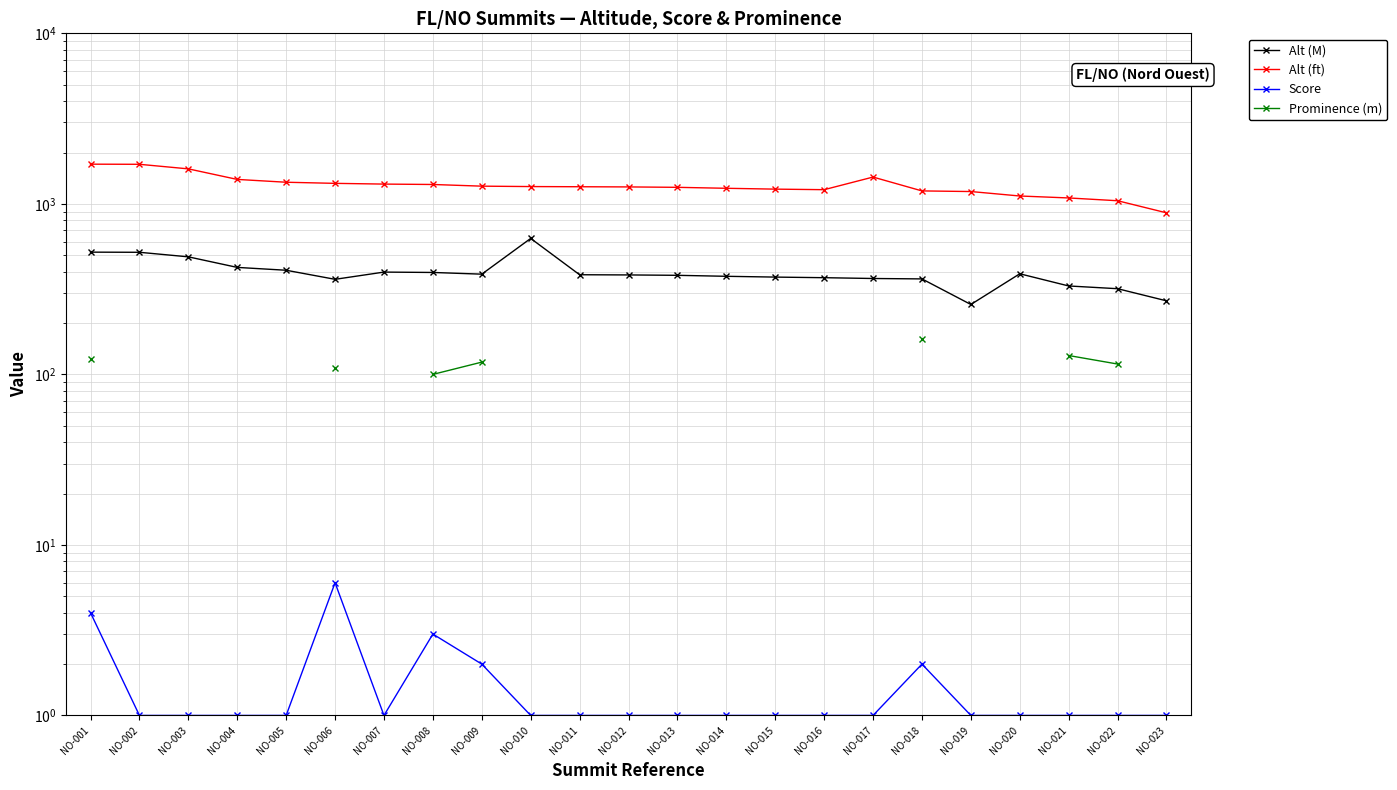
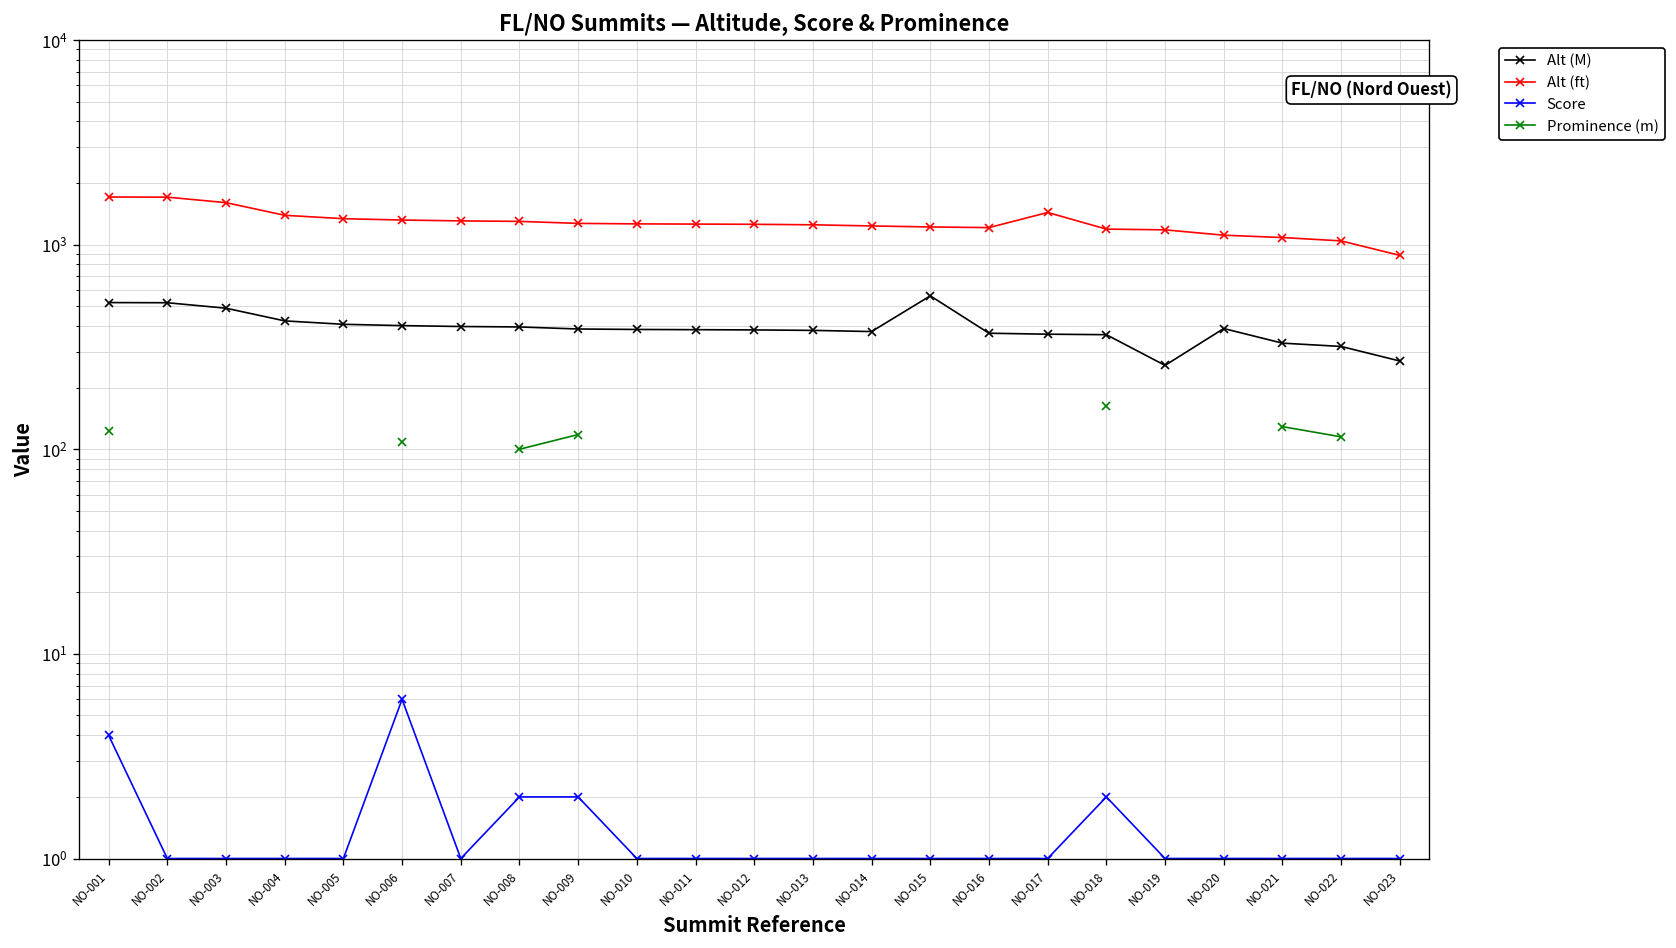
  {
    "Alt (M)": {
      "NO-001": 520,
      "NO-002": 520,
      "NO-003": 490,
      "NO-004": 420,
      "NO-005": 410,
-     "NO-006": 360,
+     "NO-006": 400,
      "NO-007": 400,
      "NO-008": 400,
      "NO-009": 390,
-     "NO-010": 630,
+     "NO-010": 390,
      "NO-011": 380,
      "NO-012": 380,
      "NO-013": 380,
      "NO-014": 380,
-     "NO-015": 370,
+     "NO-015": 560,
      "NO-016": 370,
      "NO-017": 370,
      "NO-018": 360,
      "NO-019": 260,
      "NO-020": 390,
      "NO-021": 330,
      "NO-022": 320,
      "NO-023": 270
    },
    "Alt (ft)": {
      "NO-001": 1700,
      "NO-002": 1700,
      "NO-003": 1600,
      "NO-004": 1400,
      "NO-005": 1300,
      "NO-006": 1300,
      "NO-007": 1300,
      "NO-008": 1300,
      "NO-009": 1300,
      "NO-010": 1300,
      "NO-011": 1300,
      "NO-012": 1300,
      "NO-013": 1300,
      "NO-014": 1200,
      "NO-015": 1200,
      "NO-016": 1200,
      "NO-017": 1400,
      "NO-018": 1200,
      "NO-019": 1200,
      "NO-020": 1100,
      "NO-021": 1100,
      "NO-022": 1000,
      "NO-023": 900
    },
    "Score": {
      "NO-001": 4,
      "NO-002": 1,
      "NO-003": 1,
      "NO-004": 1,
      "NO-005": 1,
      "NO-006": 6,
      "NO-007": 1,
-     "NO-008": 3,
+     "NO-008": 2,
      "NO-009": 2,
      "NO-010": 1,
      "NO-011": 1,
      "NO-012": 1,
      "NO-013": 1,
      "NO-014": 1,
      "NO-015": 1,
      "NO-016": 1,
      "NO-017": 1,
      "NO-018": 2,
      "NO-019": 1,
      "NO-020": 1,
      "NO-021": 1,
      "NO-022": 1,
      "NO-023": 1
    },
    "Prominence (m)": {
      "NO-001": 120,
      "NO-006": 110,
      "NO-008": 100,
      "NO-009": 120,
      "NO-018": 160,
      "NO-021": 130,
      "NO-022": 120
    }
  }
